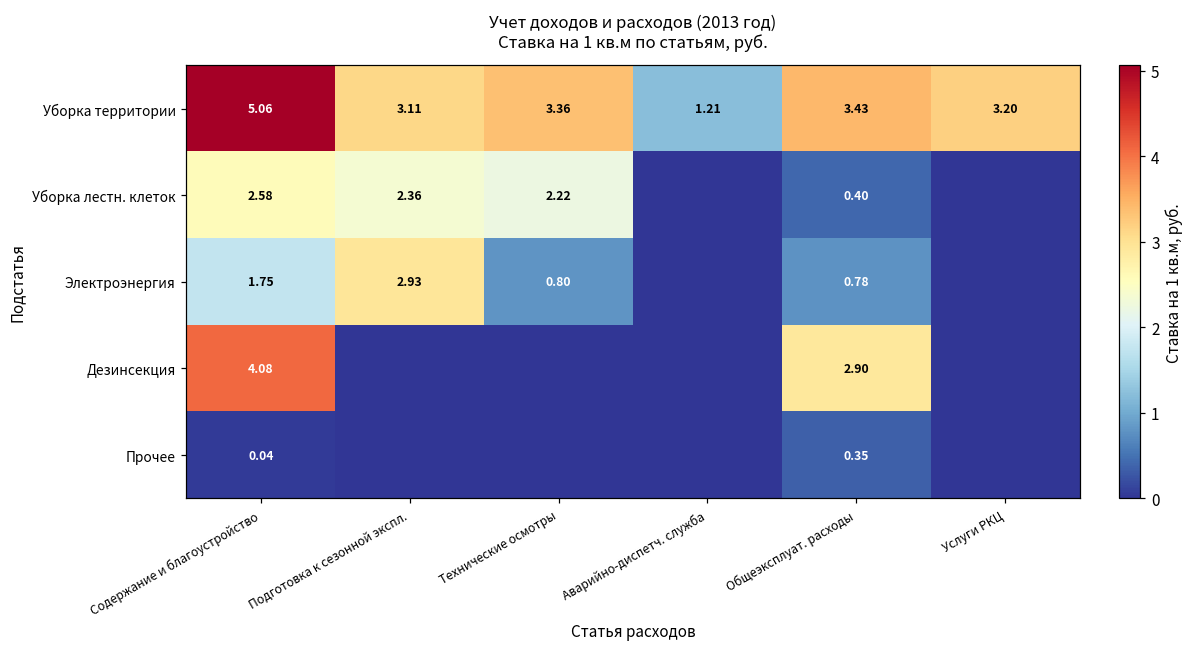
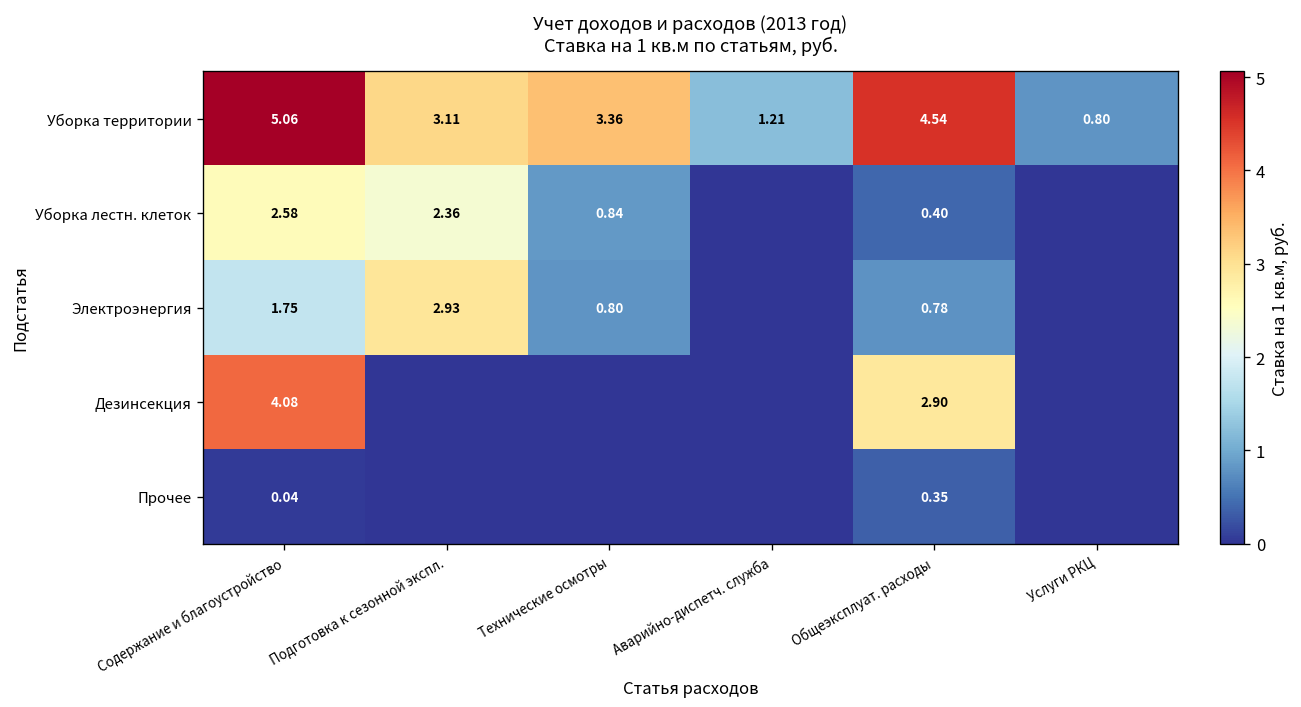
  {
    "Уборка территории": {
      "Содержание и благоустройство": 5.06,
      "Подготовка к сезонной экспл.": 3.11,
      "Технические осмотры": 3.36,
      "Аварийно-диспетч. служба": 1.21,
-     "Общеэксплуат. расходы": 3.43,
-     "Услуги РКЦ": 3.20
+     "Общеэксплуат. расходы": 4.54,
+     "Услуги РКЦ": 0.80
    },
    "Уборка лестн. клеток": {
      "Содержание и благоустройство": 2.58,
      "Подготовка к сезонной экспл.": 2.36,
-     "Технические осмотры": 2.22,
+     "Технические осмотры": 0.84,
      "Общеэксплуат. расходы": 0.40
    },
    "Электроэнергия": {
      "Содержание и благоустройство": 1.75,
      "Подготовка к сезонной экспл.": 2.93,
      "Технические осмотры": 0.80,
      "Общеэксплуат. расходы": 0.78
    },
    "Дезинсекция": {
      "Содержание и благоустройство": 4.08,
      "Общеэксплуат. расходы": 2.90
    },
    "Прочее": {
      "Содержание и благоустройство": 0.04,
      "Общеэксплуат. расходы": 0.35
    }
  }
